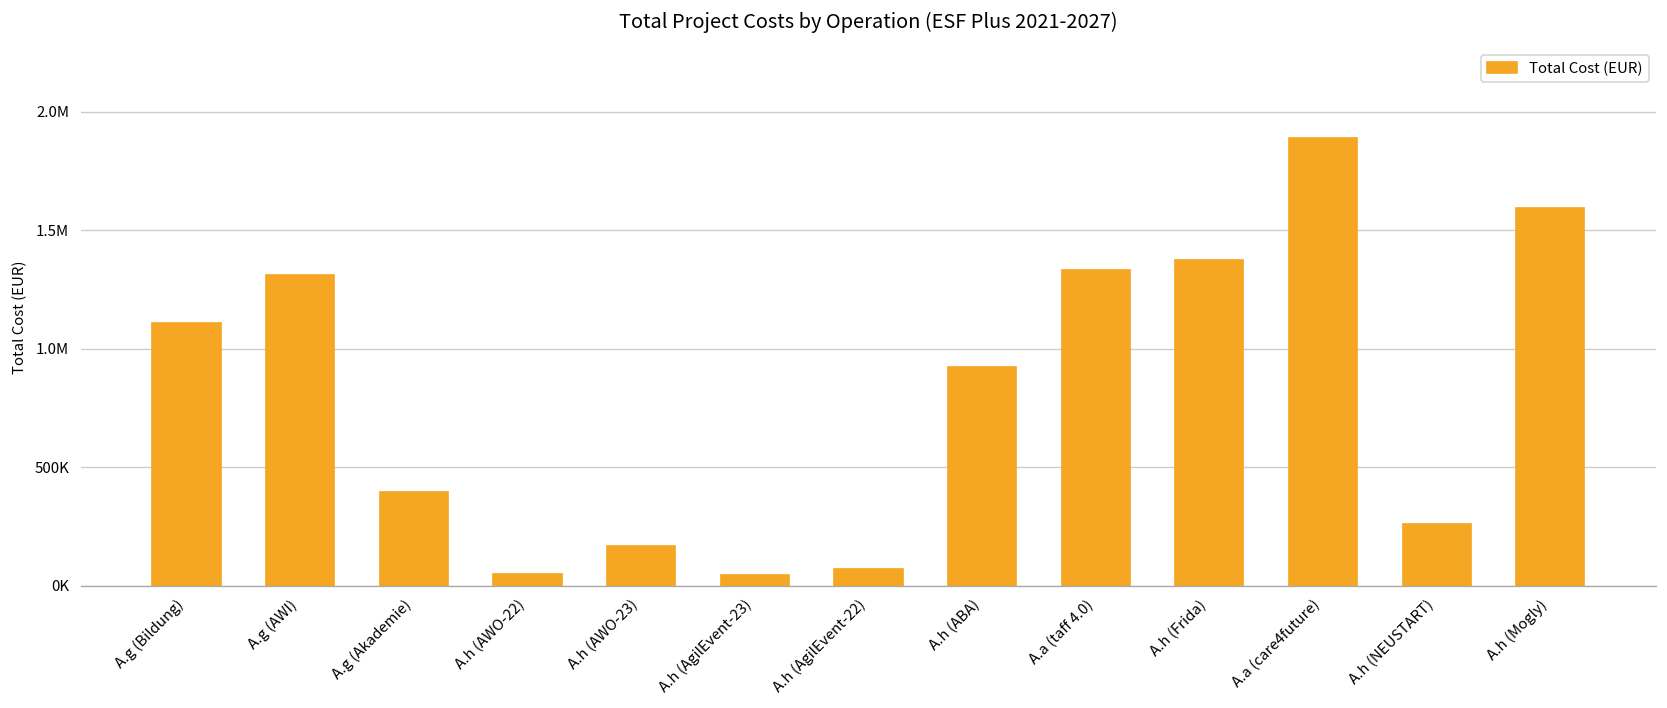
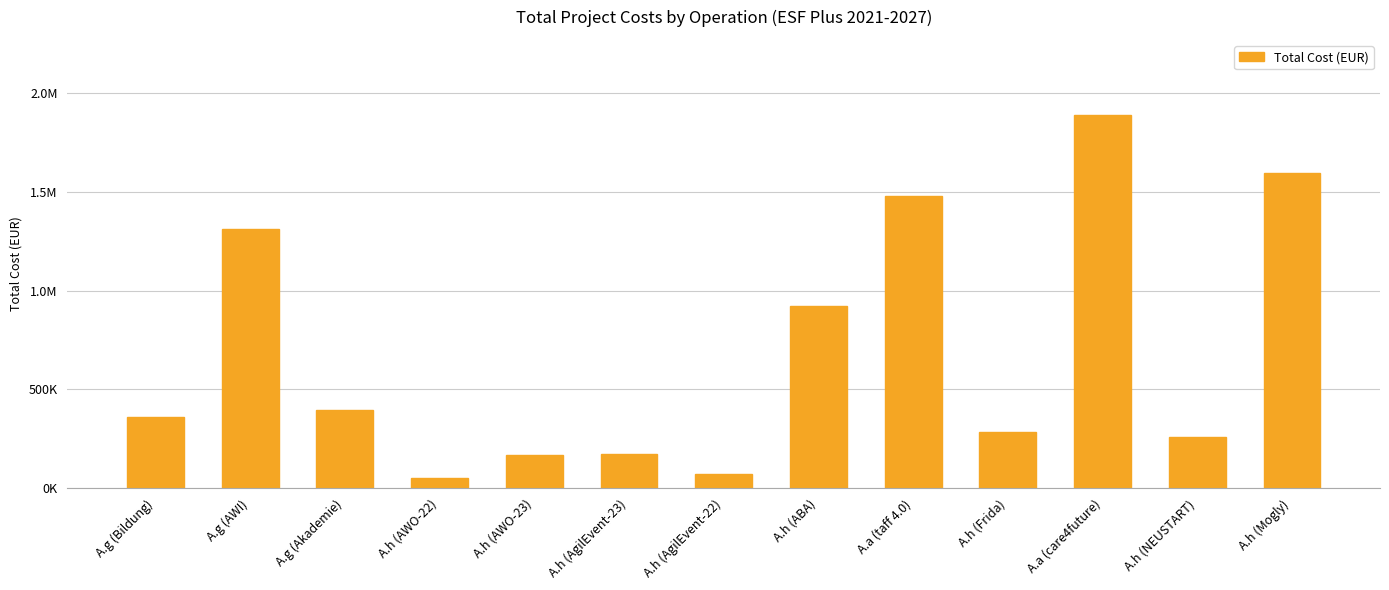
  {
-   "A.g (Bildung)": 1110000,
+   "A.g (Bildung)": 360000,
    "A.g (AWI)": 1310000,
    "A.g (Akademie)": 400000,
    "A.h (AWO-22)": 50000,
    "A.h (AWO-23)": 170000,
-   "A.h (AgilEvent-23)": 50000,
+   "A.h (AgilEvent-23)": 170000,
    "A.h (AgilEvent-22)": 70000,
    "A.h (ABA)": 920000,
-   "A.a (taff 4.0)": 1330000,
-   "A.h (Frida)": 1380000,
+   "A.a (taff 4.0)": 1480000,
+   "A.h (Frida)": 280000,
    "A.a (care4future)": 1890000,
    "A.h (NEUSTART)": 260000,
    "A.h (Mogly)": 1590000
  }
